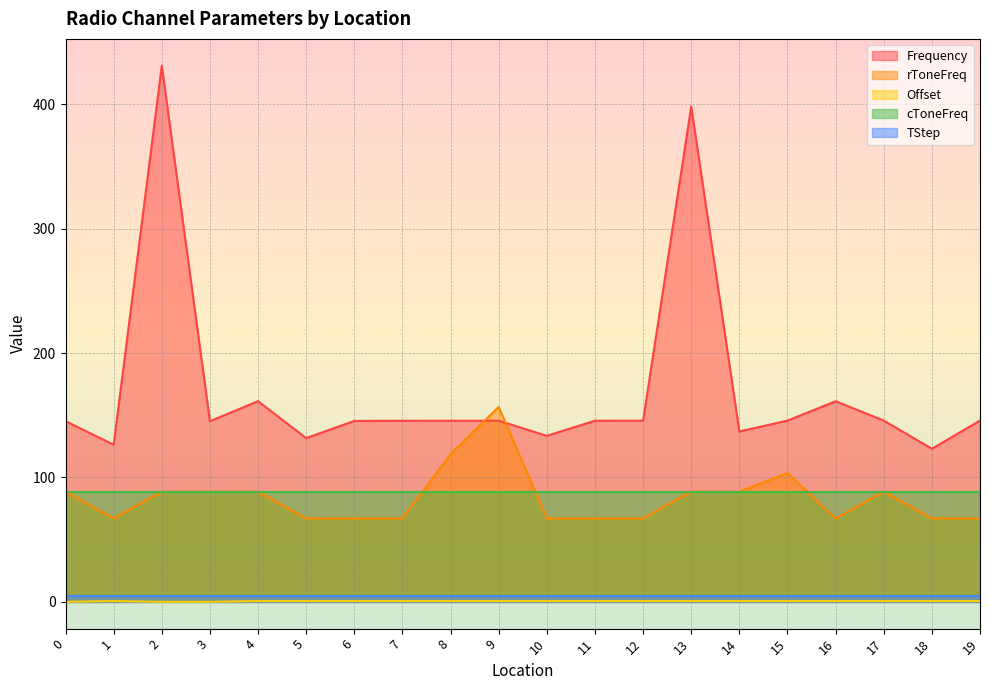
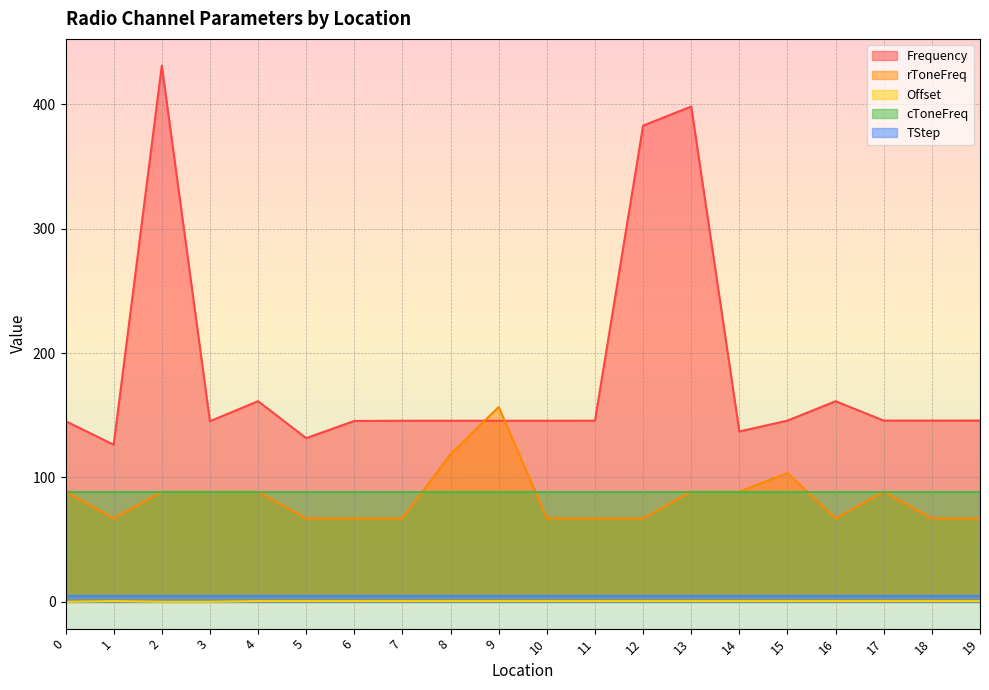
  {
    "Frequency": {
      "0": 145,
      "1": 126,
      "2": 431,
      "3": 145,
      "4": 161,
      "5": 132,
      "6": 145,
      "7": 146,
      "8": 146,
      "9": 146,
-     "10": 133,
+     "10": 146,
      "11": 146,
-     "12": 146,
+     "12": 383,
      "13": 398,
      "14": 137,
      "15": 146,
      "16": 161,
      "17": 146,
-     "18": 123,
+     "18": 146,
      "19": 146
    },
    "cToneFreq": {
      "1": 89,
      "5": 89,
      "6": 89,
      "7": 89,
      "8": 89,
      "9": 89,
      "10": 89,
      "11": 89,
      "12": 89,
      "15": 89,
      "16": 89,
      "18": 89,
      "19": 89
    },
    "TStep": {
      "0": 5,
      "1": 5,
      "2": 5,
      "3": 5,
      "4": 5,
      "5": 5,
      "6": 5,
      "7": 5,
      "8": 5,
      "9": 5,
      "10": 5,
      "11": 5,
      "12": 5,
      "13": 5,
      "14": 5,
      "15": 5,
      "16": 5,
      "17": 5,
      "18": 5,
      "19": 5
    }
  }
